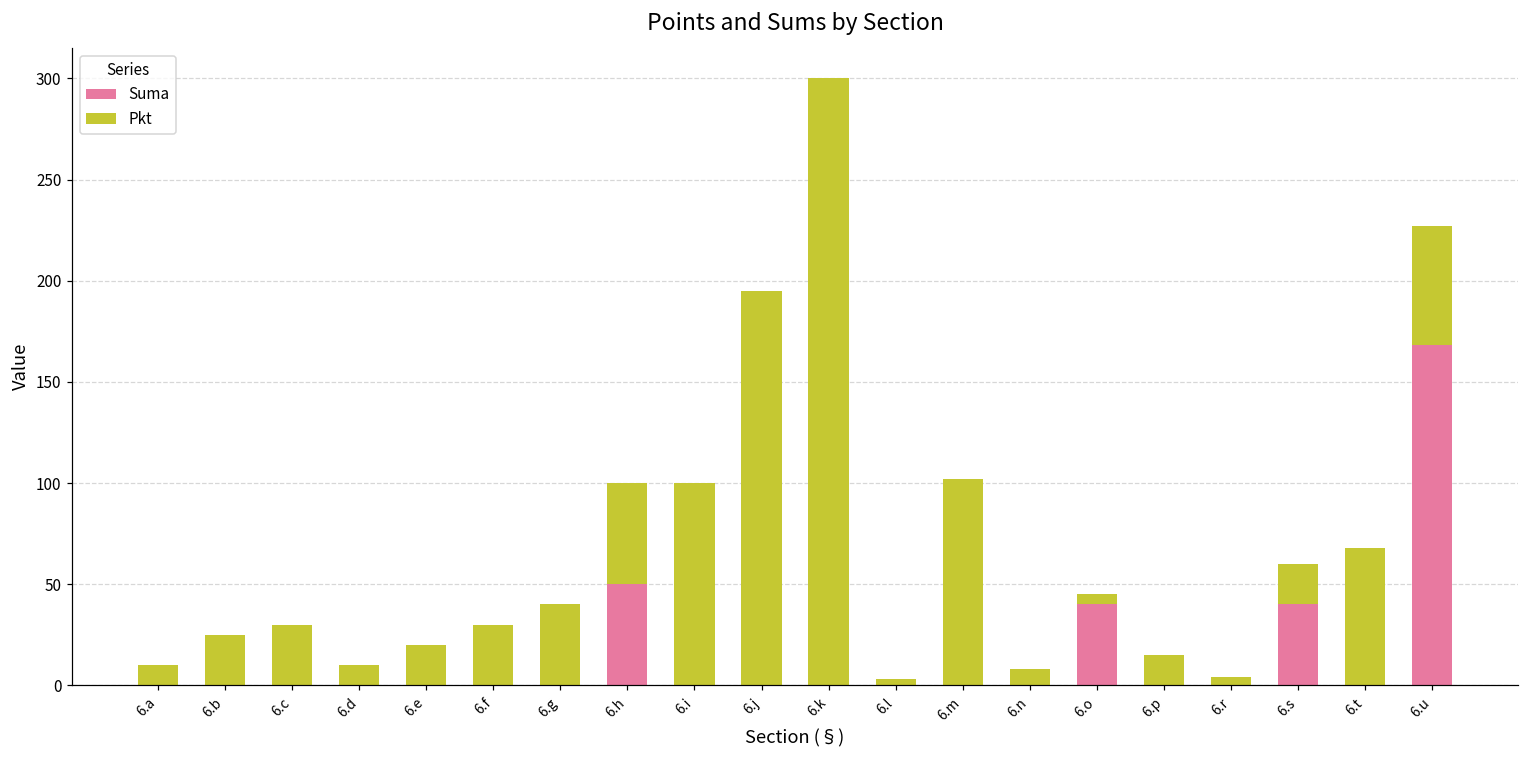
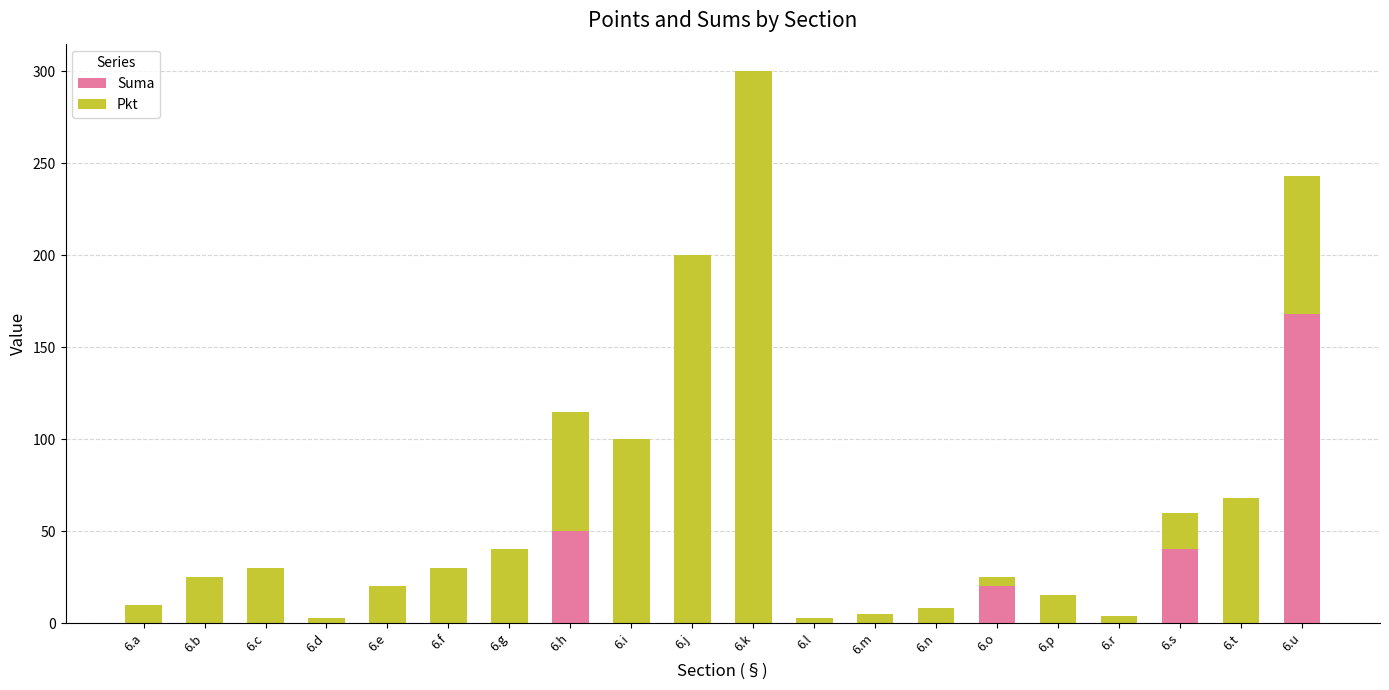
  {
    "Suma": {
      "6.a": 0,
      "6.b": 0,
      "6.c": 0,
      "6.d": 0,
      "6.e": 0,
      "6.f": 0,
      "6.g": 0,
      "6.h": 50,
      "6.i": 0,
      "6.j": 0,
      "6.k": 0,
      "6.l": 0,
      "6.m": 0,
      "6.n": 0,
-     "6.o": 40,
+     "6.o": 20,
      "6.p": 0,
      "6.r": 0,
      "6.s": 40,
      "6.t": 0,
      "6.u": 168
    },
    "Pkt": {
      "6.a": 10,
      "6.b": 25,
      "6.c": 30,
-     "6.d": 10,
+     "6.d": 3,
      "6.e": 20,
      "6.f": 30,
      "6.g": 40,
-     "6.h": 50,
+     "6.h": 65,
      "6.i": 100,
-     "6.j": 195,
+     "6.j": 200,
      "6.k": 300,
      "6.l": 3,
-     "6.m": 102,
+     "6.m": 5,
      "6.n": 8,
      "6.o": 5,
      "6.p": 15,
      "6.r": 4,
      "6.s": 20,
      "6.t": 68,
-     "6.u": 59
+     "6.u": 75
    }
  }
